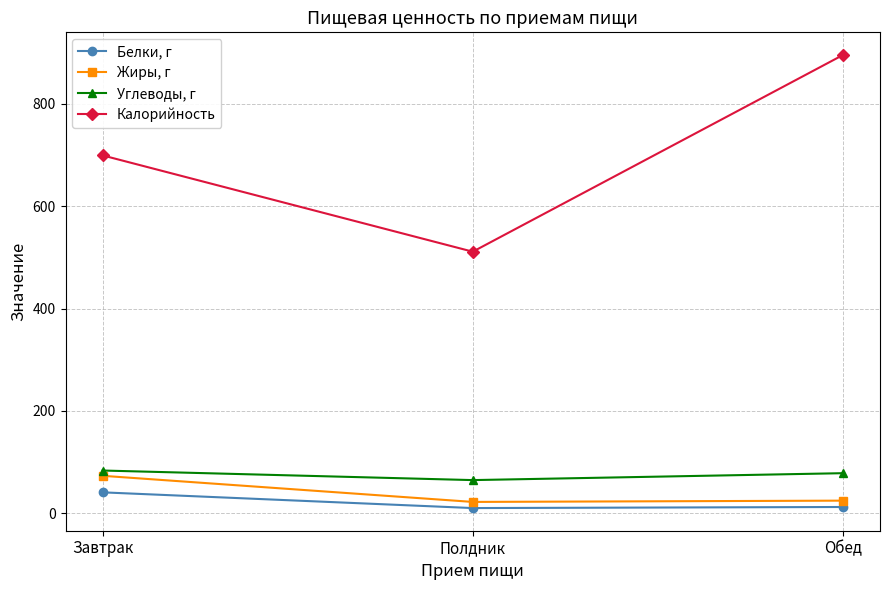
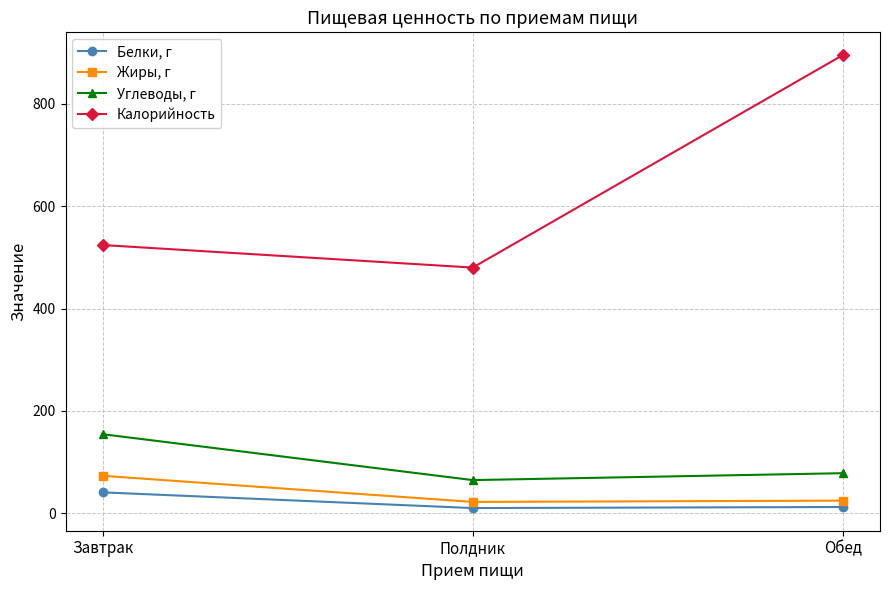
  {
    "Белки, г": {
      "Завтрак": 40,
      "Полдник": 10,
      "Обед": 10
    },
    "Жиры, г": {
      "Завтрак": 70,
      "Полдник": 20,
      "Обед": 30
    },
    "Углеводы, г": {
-     "Завтрак": 80,
+     "Завтрак": 150,
      "Полдник": 70,
      "Обед": 80
    },
    "Калорийность": {
-     "Завтрак": 700,
-     "Полдник": 510,
+     "Завтрак": 520,
+     "Полдник": 480,
      "Обед": 900
    }
  }
